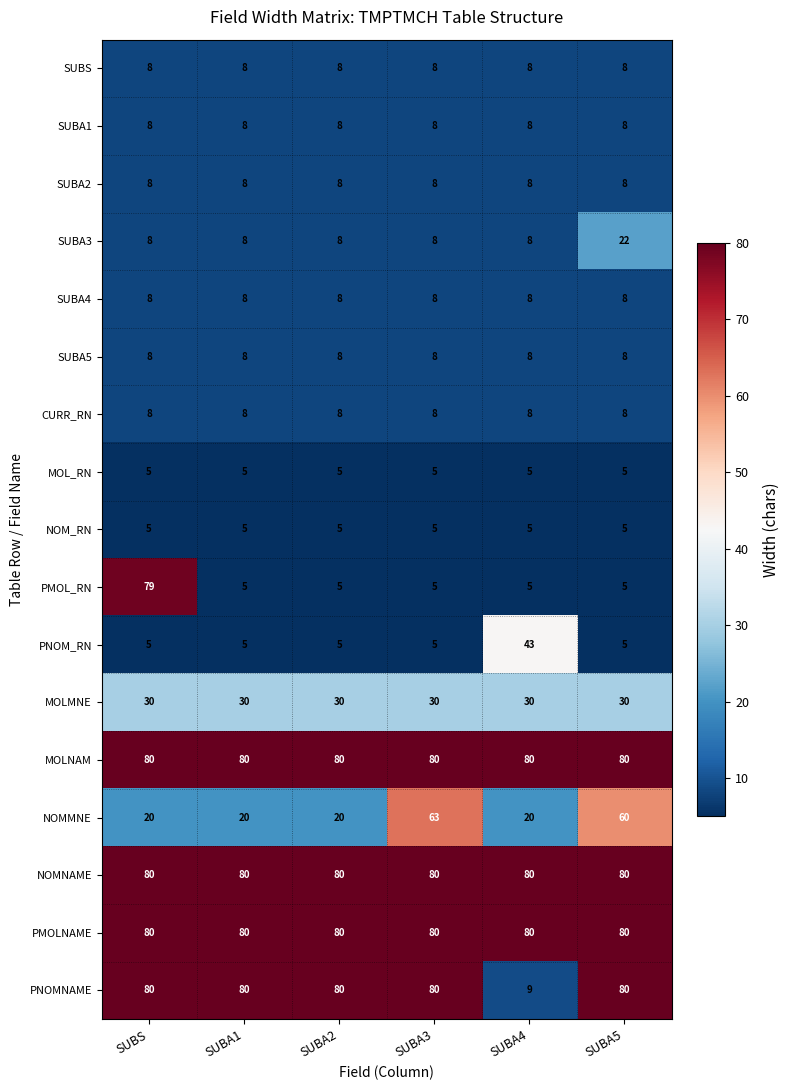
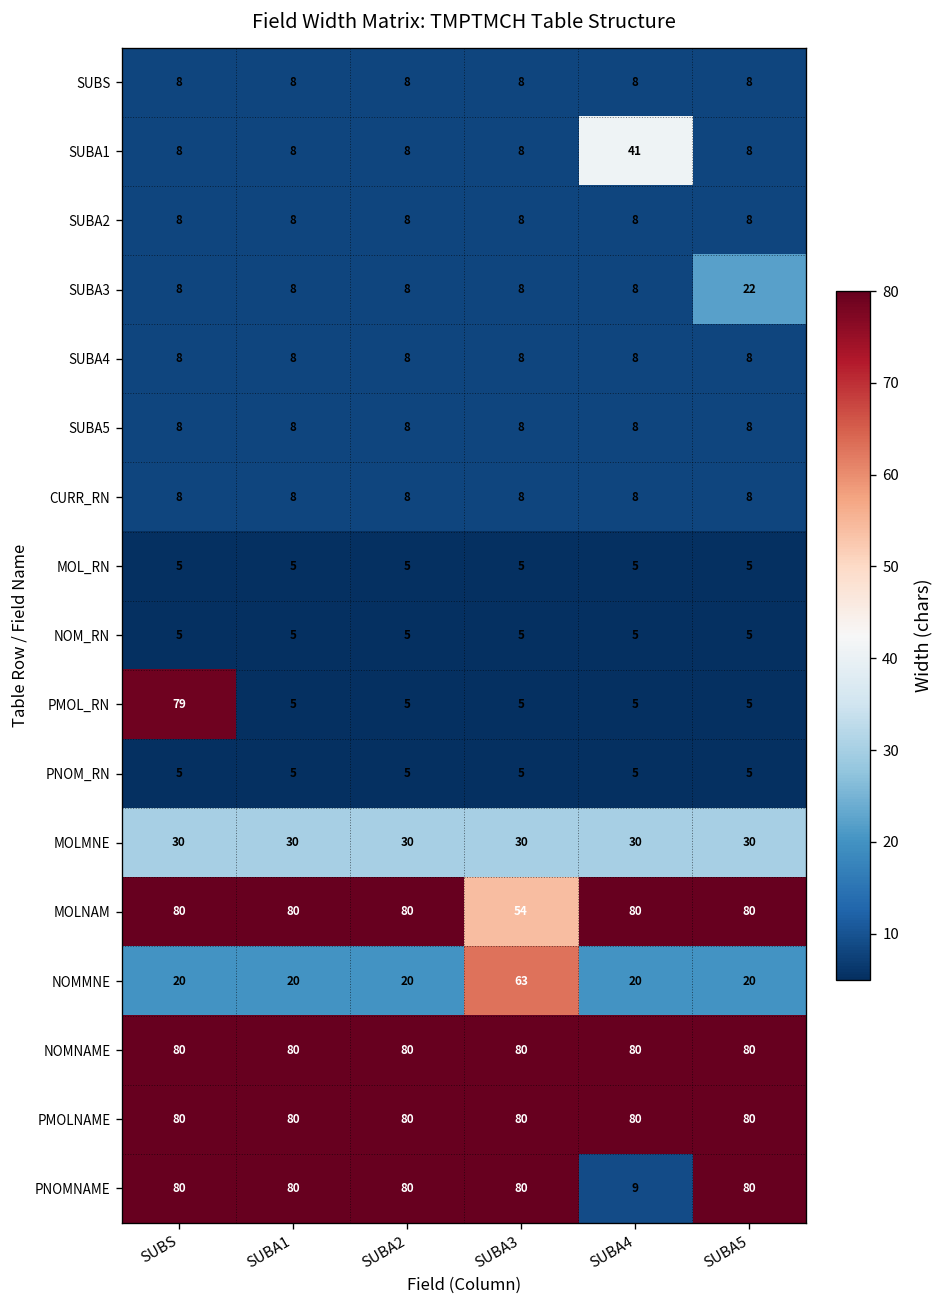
  {
    "SUBS": {
      "SUBS": 8,
      "SUBA1": 8,
      "SUBA2": 8,
      "SUBA3": 8,
      "SUBA4": 8,
      "SUBA5": 8
    },
    "SUBA1": {
      "SUBS": 8,
      "SUBA1": 8,
      "SUBA2": 8,
      "SUBA3": 8,
-     "SUBA4": 8,
+     "SUBA4": 41,
      "SUBA5": 8
    },
    "SUBA2": {
      "SUBS": 8,
      "SUBA1": 8,
      "SUBA2": 8,
      "SUBA3": 8,
      "SUBA4": 8,
      "SUBA5": 8
    },
    "SUBA3": {
      "SUBS": 8,
      "SUBA1": 8,
      "SUBA2": 8,
      "SUBA3": 8,
      "SUBA4": 8,
      "SUBA5": 22
    },
    "SUBA4": {
      "SUBS": 8,
      "SUBA1": 8,
      "SUBA2": 8,
      "SUBA3": 8,
      "SUBA4": 8,
      "SUBA5": 8
    },
    "SUBA5": {
      "SUBS": 8,
      "SUBA1": 8,
      "SUBA2": 8,
      "SUBA3": 8,
      "SUBA4": 8,
      "SUBA5": 8
    },
    "CURR_RN": {
      "SUBS": 8,
      "SUBA1": 8,
      "SUBA2": 8,
      "SUBA3": 8,
      "SUBA4": 8,
      "SUBA5": 8
    },
    "MOL_RN": {
      "SUBS": 5,
      "SUBA1": 5,
      "SUBA2": 5,
      "SUBA3": 5,
      "SUBA4": 5,
      "SUBA5": 5
    },
    "NOM_RN": {
      "SUBS": 5,
      "SUBA1": 5,
      "SUBA2": 5,
      "SUBA3": 5,
      "SUBA4": 5,
      "SUBA5": 5
    },
    "PMOL_RN": {
      "SUBS": 79,
      "SUBA1": 5,
      "SUBA2": 5,
      "SUBA3": 5,
      "SUBA4": 5,
      "SUBA5": 5
    },
    "PNOM_RN": {
      "SUBS": 5,
      "SUBA1": 5,
      "SUBA2": 5,
      "SUBA3": 5,
-     "SUBA4": 43,
+     "SUBA4": 5,
      "SUBA5": 5
    },
    "MOLMNE": {
      "SUBS": 30,
      "SUBA1": 30,
      "SUBA2": 30,
      "SUBA3": 30,
      "SUBA4": 30,
      "SUBA5": 30
    },
    "MOLNAM": {
      "SUBS": 80,
      "SUBA1": 80,
      "SUBA2": 80,
-     "SUBA3": 80,
+     "SUBA3": 54,
      "SUBA4": 80,
      "SUBA5": 80
    },
    "NOMMNE": {
      "SUBS": 20,
      "SUBA1": 20,
      "SUBA2": 20,
      "SUBA3": 63,
      "SUBA4": 20,
-     "SUBA5": 60
+     "SUBA5": 20
    },
    "NOMNAME": {
      "SUBS": 80,
      "SUBA1": 80,
      "SUBA2": 80,
      "SUBA3": 80,
      "SUBA4": 80,
      "SUBA5": 80
    },
    "PMOLNAME": {
      "SUBS": 80,
      "SUBA1": 80,
      "SUBA2": 80,
      "SUBA3": 80,
      "SUBA4": 80,
      "SUBA5": 80
    },
    "PNOMNAME": {
      "SUBS": 80,
      "SUBA1": 80,
      "SUBA2": 80,
      "SUBA3": 80,
      "SUBA4": 9,
      "SUBA5": 80
    }
  }
